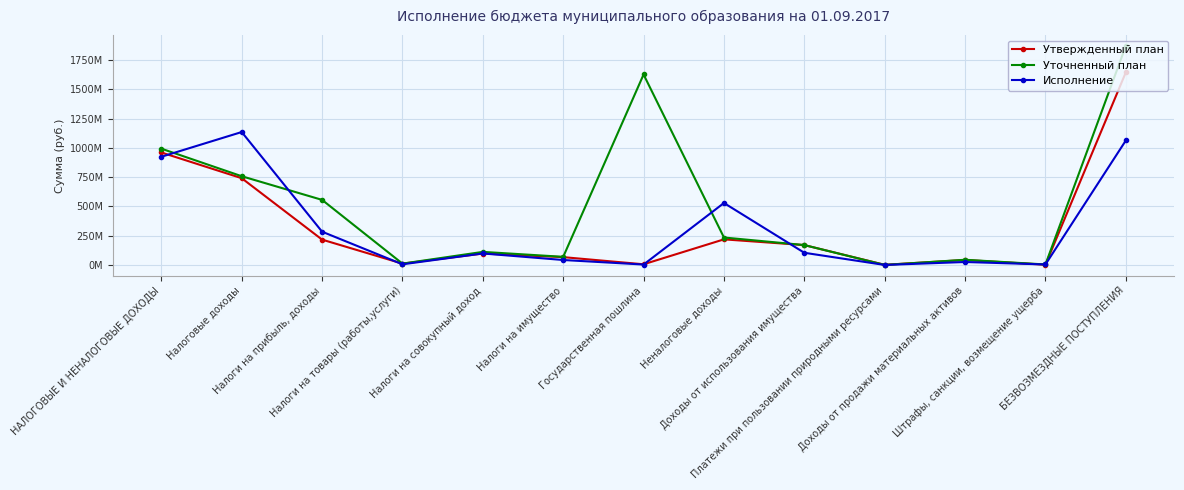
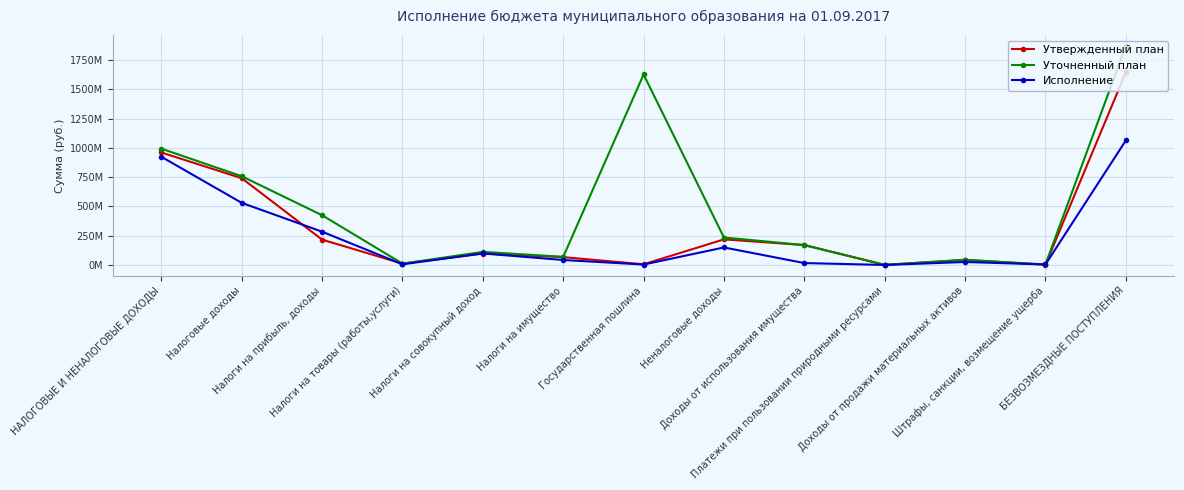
  {
    "Утвержденный план": {
      "НАЛОГОВЫЕ И НЕНАЛОГОВЫЕ ДОХОДЫ": 960000000,
      "Налоги на прибыль, доходы": 220000000
    },
    "Уточненный план": {
      "НАЛОГОВЫЕ И НЕНАЛОГОВЫЕ ДОХОДЫ": 990000000,
-     "Налоги на прибыль, доходы": 560000000,
+     "Налоги на прибыль, доходы": 430000000,
      "Государственная пошлина": 1630000000
    },
    "Исполнение": {
      "НАЛОГОВЫЕ И НЕНАЛОГОВЫЕ ДОХОДЫ": 920000000,
-     "Налоговые доходы": 1140000000,
+     "Налоговые доходы": 530000000,
      "Налоги на прибыль, доходы": 280000000,
      "Налоги на имущество": 40000000,
-     "Неналоговые доходы": 530000000,
-     "Доходы от использования имущества": 100000000,
+     "Неналоговые доходы": 150000000,
+     "Доходы от использования имущества": 20000000,
      "БЕЗВОЗМЕЗДНЫЕ ПОСТУПЛЕНИЯ": 1060000000
    }
  }
